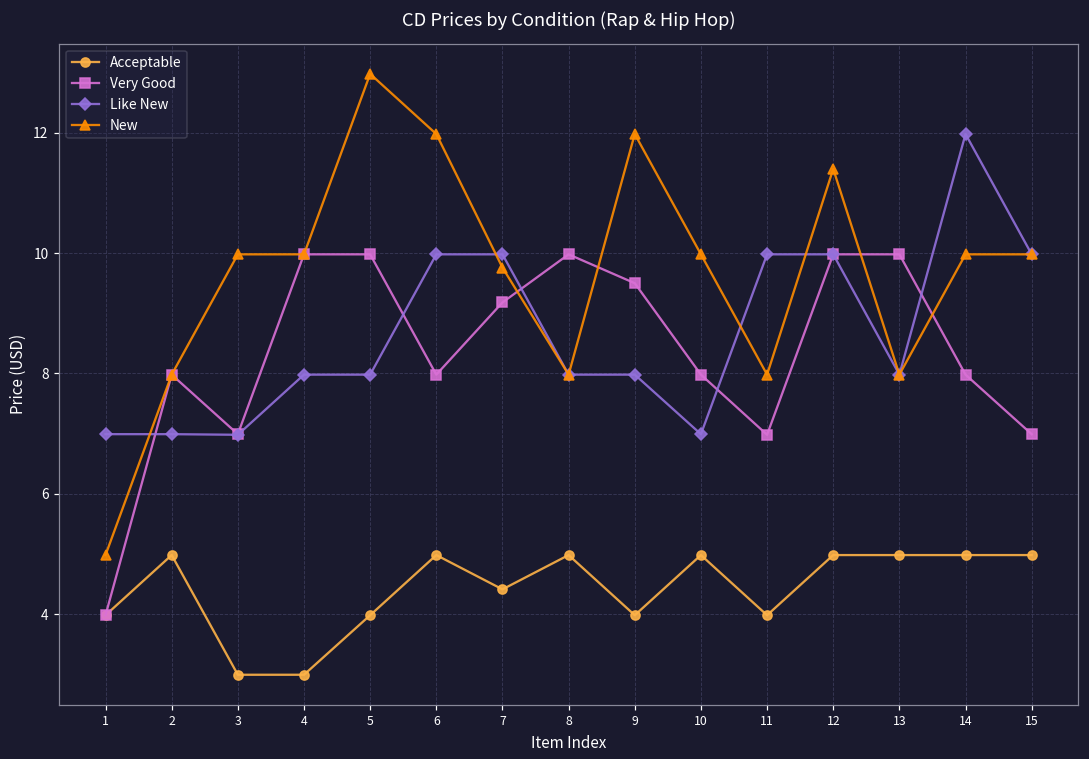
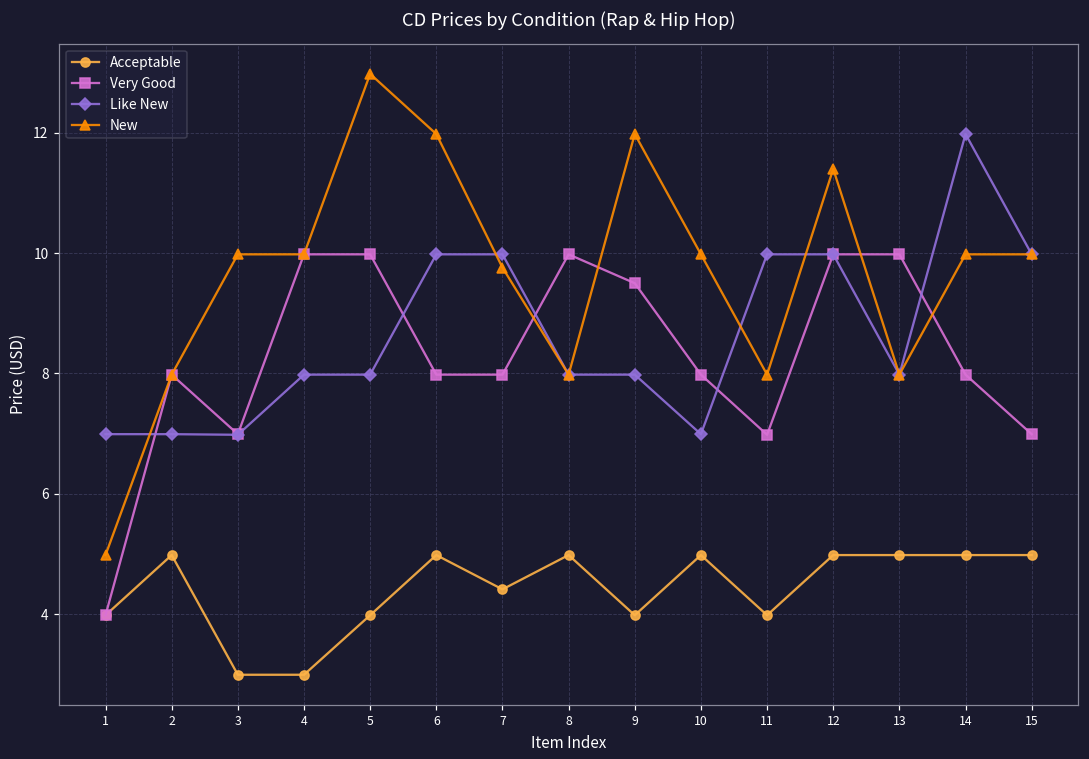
  {
    "Acceptable": {
      "2": 5.0,
      "3": 3.0,
      "4": 3.0,
      "5": 4.0,
      "6": 5.0,
      "7": 4.4,
      "8": 5.0,
      "9": 4.0,
      "10": 5.0,
      "11": 4.0,
      "12": 5.0,
      "13": 5.0,
      "14": 5.0,
      "15": 5.0
    },
    "Very Good": {
      "5": 10.0,
      "6": 8.0,
-     "7": 9.2,
+     "7": 8.0,
      "8": 10.0,
      "9": 9.5,
      "10": 8.0,
      "11": 7.0,
      "13": 10.0,
      "14": 8.0,
      "15": 7.0
    },
    "Like New": {
      "1": 7.0,
      "2": 7.0,
      "4": 8.0,
      "5": 8.0,
      "6": 10.0,
      "7": 10.0,
      "9": 8.0,
      "10": 7.0,
      "11": 10.0,
      "14": 12.0
    },
    "New": {
      "1": 5.0,
      "3": 10.0,
      "5": 13.0,
      "6": 12.0,
      "7": 9.8,
      "9": 12.0,
      "10": 10.0,
      "11": 8.0,
      "12": 11.4,
      "14": 10.0
    }
  }
